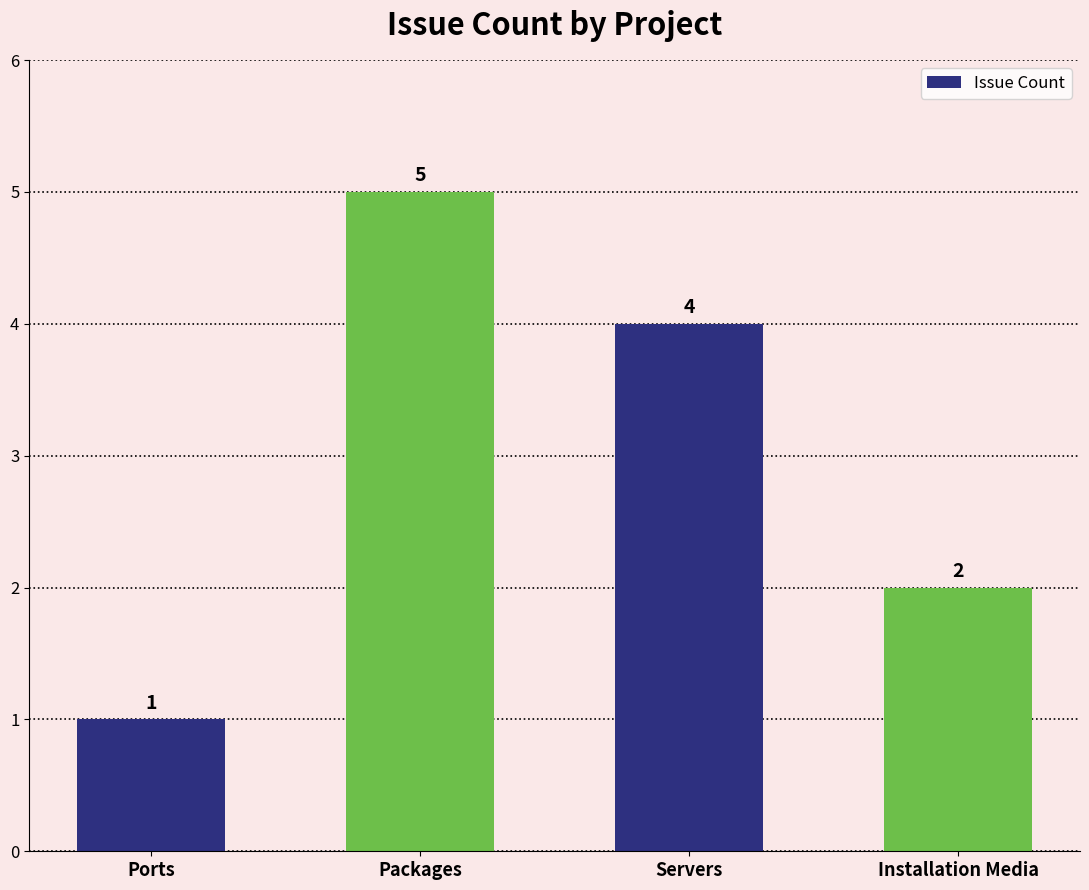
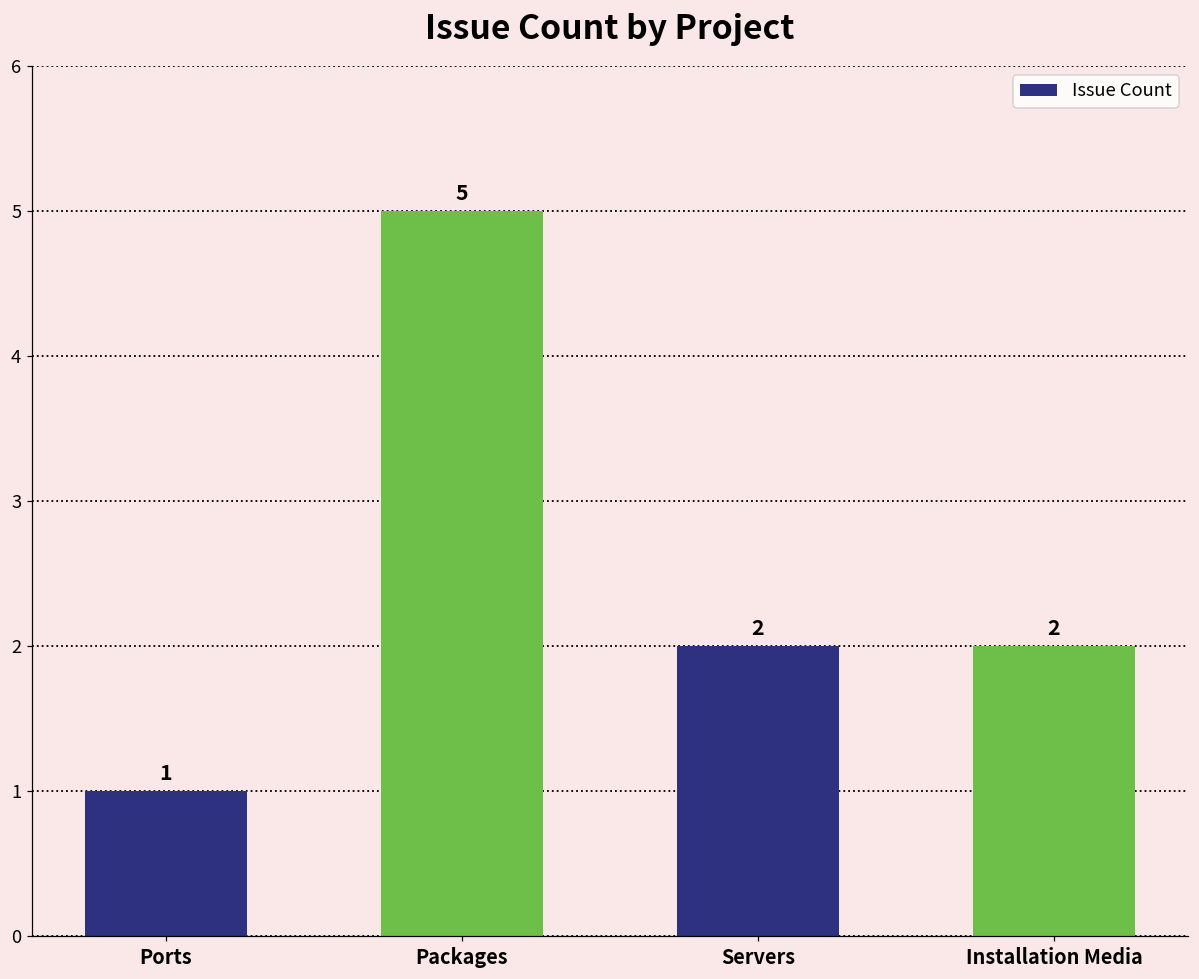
  {
    "Ports": 1,
    "Packages": 5,
-   "Servers": 4,
+   "Servers": 2,
    "Installation Media": 2
  }
